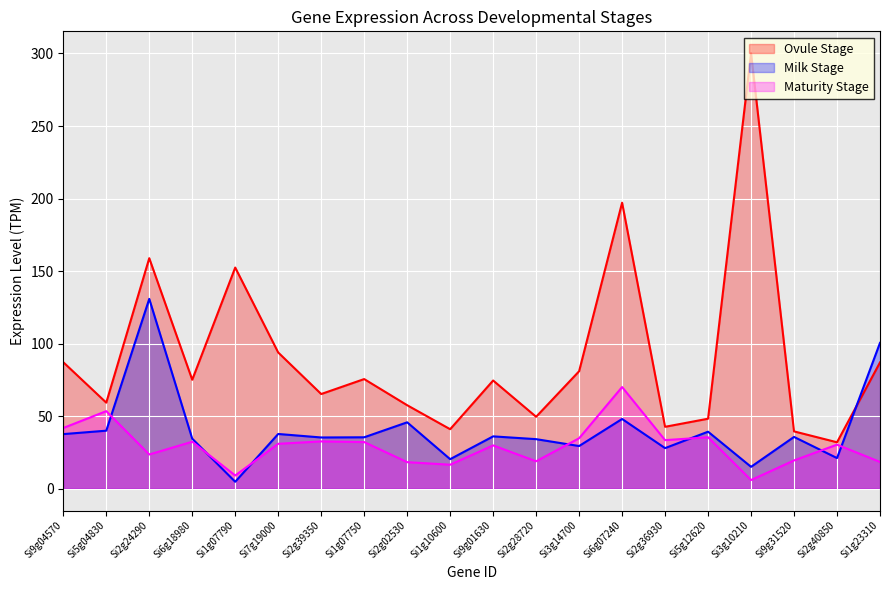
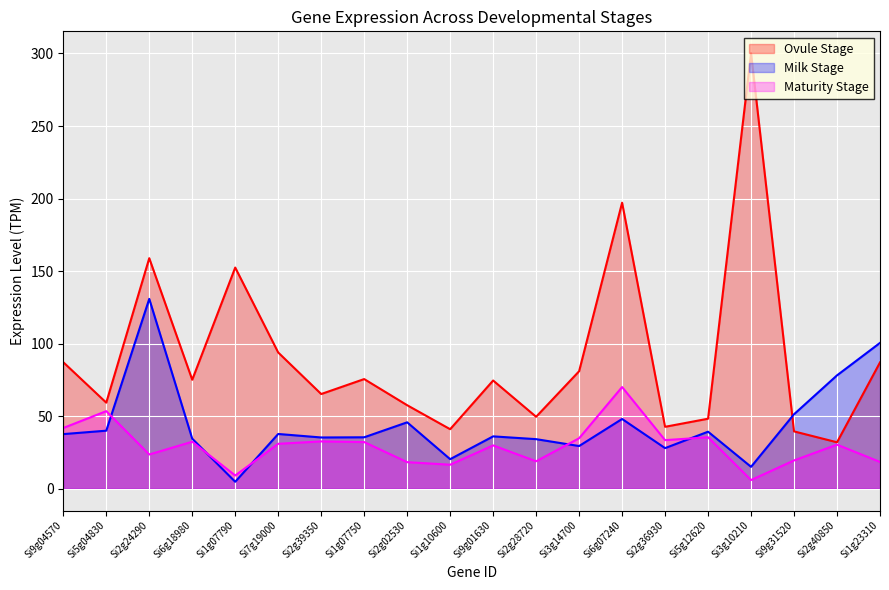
  {
    "Ovule Stage": {
      "Si9g04570": 87,
      "Si5g04830": 59,
      "Si2g24290": 159,
      "Si6g18980": 75,
      "Si1g07790": 152,
      "Si7g19000": 94,
      "Si2g39350": 65,
      "Si1g07750": 76,
      "Si2g02530": 58,
      "Si1g10600": 41,
      "Si9g01630": 75,
      "Si2g28720": 50,
      "Si3g14700": 81,
      "Si6g07240": 197,
      "Si2g36930": 43,
      "Si5g12620": 48,
      "Si9g31520": 40,
      "Si1g23310": 87
    },
    "Milk Stage": {
      "Si9g04570": 38,
      "Si5g04830": 40,
      "Si2g24290": 131,
      "Si6g18980": 34,
      "Si1g07790": 5,
      "Si7g19000": 38,
      "Si2g39350": 35,
      "Si1g07750": 35,
      "Si2g02530": 46,
      "Si1g10600": 20,
      "Si9g01630": 36,
      "Si2g28720": 34,
      "Si3g14700": 29,
      "Si6g07240": 48,
      "Si2g36930": 28,
      "Si5g12620": 39,
      "Si3g10210": 15,
-     "Si9g31520": 36,
-     "Si2g40850": 21,
+     "Si9g31520": 51,
+     "Si2g40850": 78,
      "Si1g23310": 101
    },
    "Maturity Stage": {
      "Si9g04570": 42,
      "Si5g04830": 53,
      "Si2g24290": 24,
      "Si6g18980": 32,
      "Si1g07790": 9,
      "Si7g19000": 31,
      "Si2g39350": 33,
      "Si1g07750": 32,
      "Si2g02530": 18,
      "Si1g10600": 17,
      "Si9g01630": 30,
      "Si2g28720": 19,
      "Si3g14700": 35,
      "Si6g07240": 70,
      "Si2g36930": 33,
      "Si5g12620": 35,
      "Si3g10210": 6,
      "Si9g31520": 19,
      "Si1g23310": 18
    }
  }
